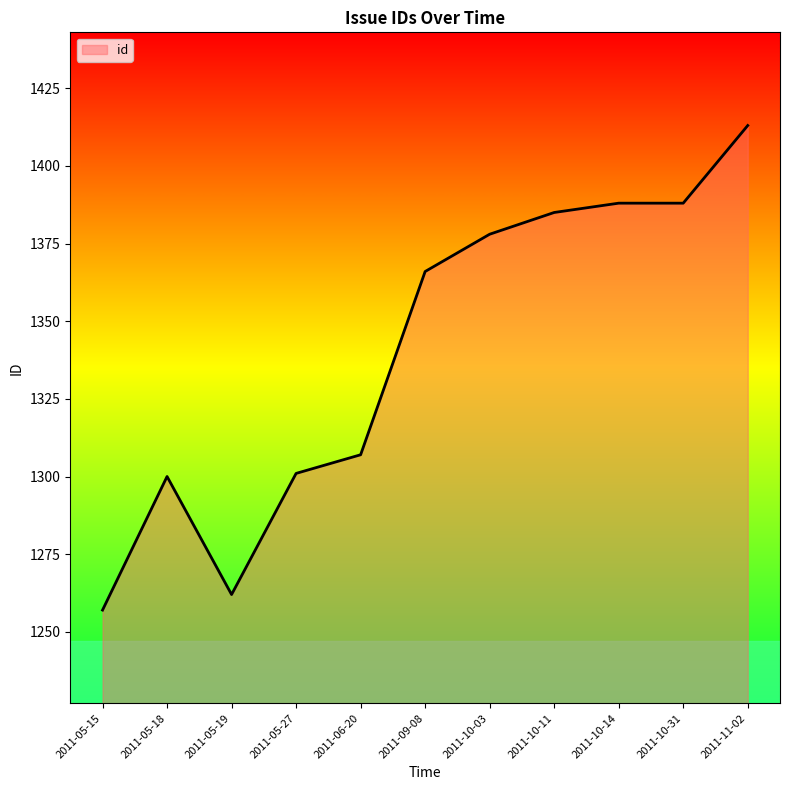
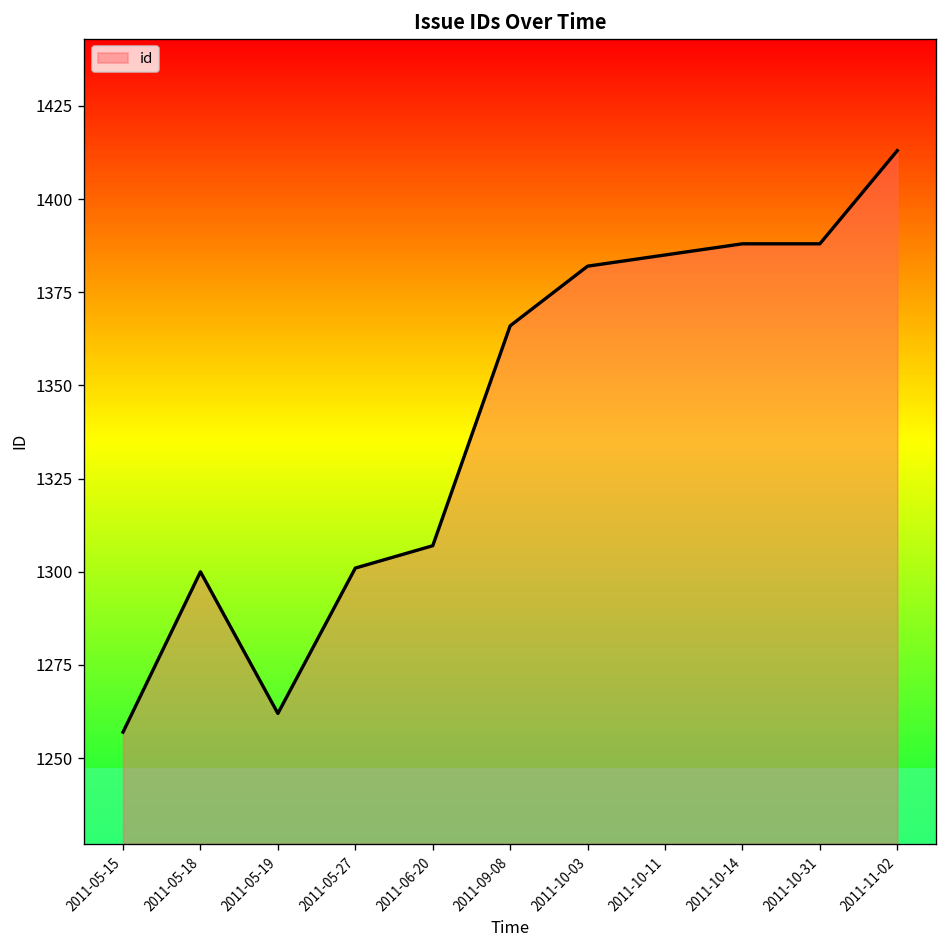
  {
    "2011-05-15": 1257,
    "2011-05-18": 1300,
    "2011-05-19": 1262,
    "2011-05-27": 1301,
    "2011-06-20": 1307,
    "2011-09-08": 1366,
-   "2011-10-03": 1378,
+   "2011-10-03": 1382,
    "2011-10-11": 1385,
    "2011-10-14": 1388,
    "2011-10-31": 1388,
    "2011-11-02": 1413
  }
